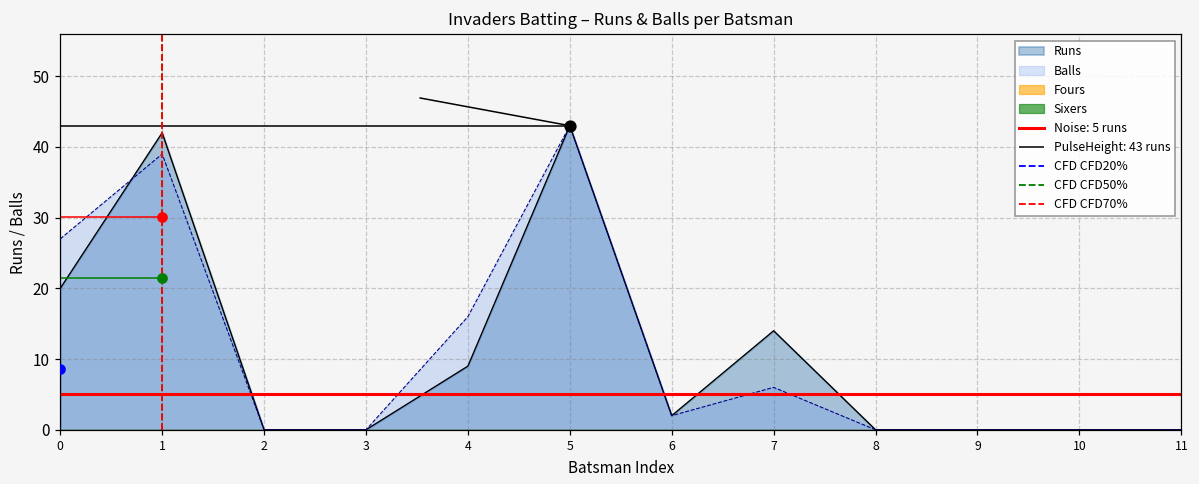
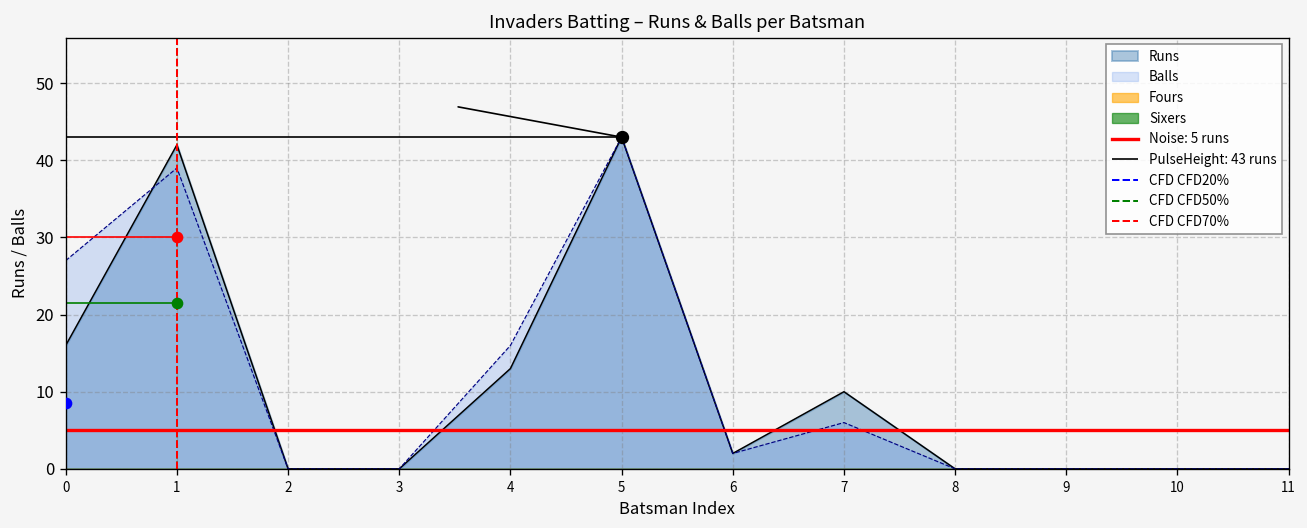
  {
    "Runs": {
-     "0": 20,
+     "0": 16,
      "1": 42,
-     "4": 9,
-     "7": 14
+     "4": 13,
+     "7": 10
    },
    "Balls": {
      "0": 27,
      "1": 39,
      "4": 16,
      "7": 6
    }
  }
